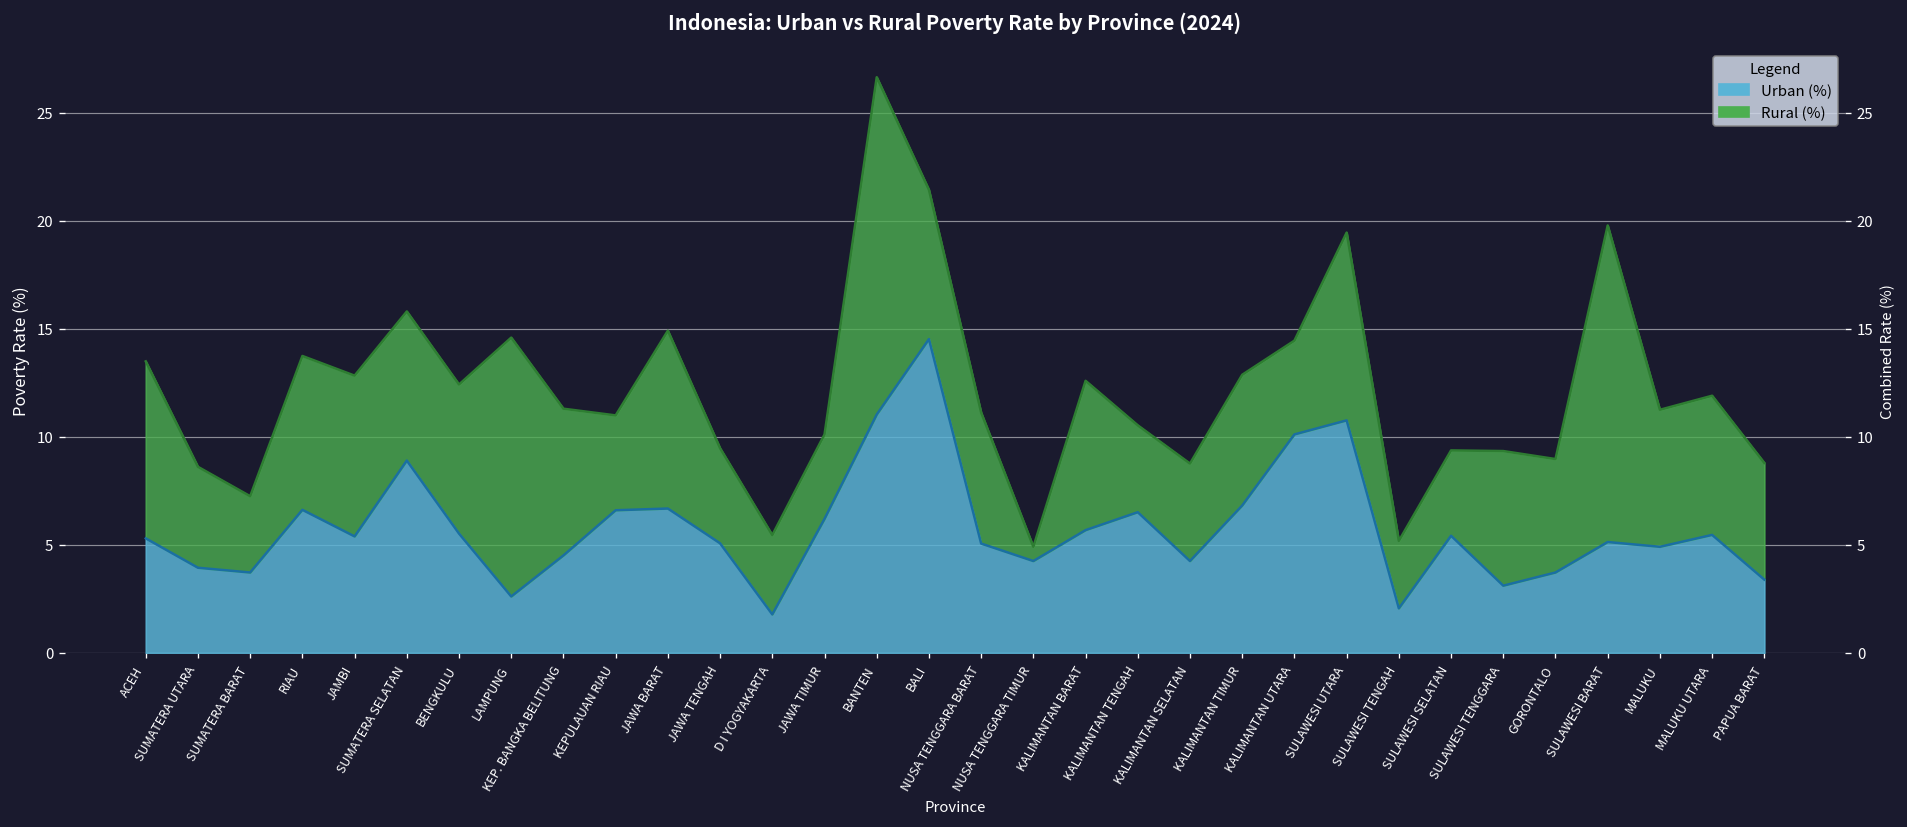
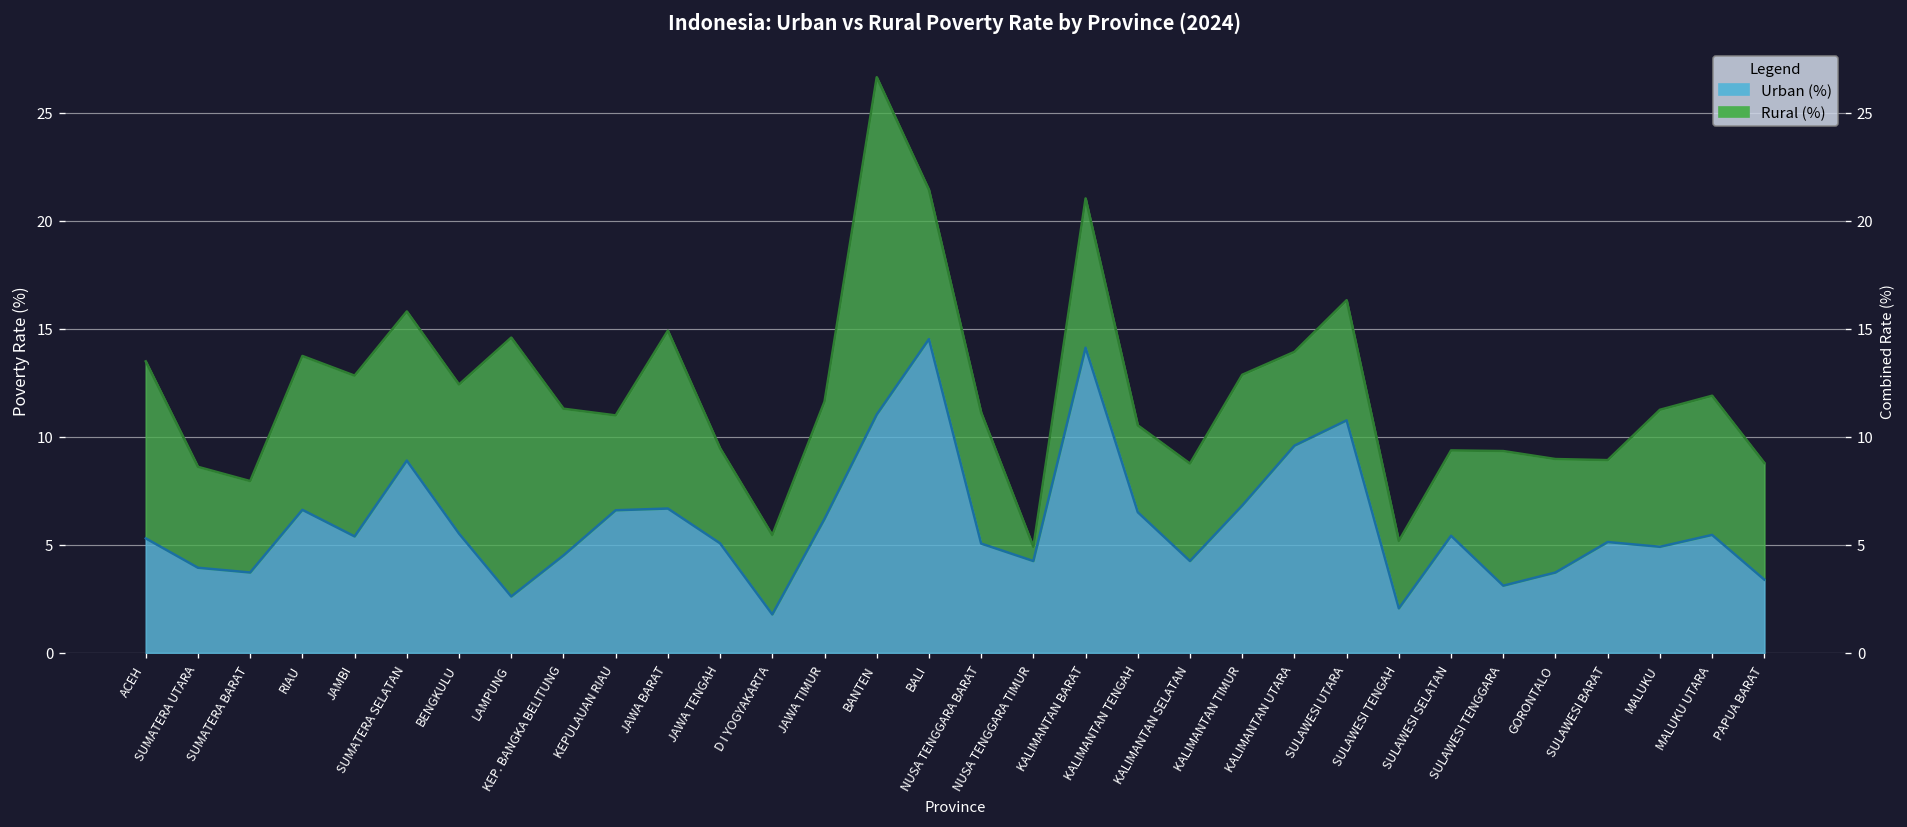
  {
    "Urban (%)": {
      "ACEH": 5.3,
      "SUMATERA UTARA": 3.9,
      "SUMATERA BARAT": 3.7,
      "RIAU": 6.6,
      "JAMBI": 5.4,
      "SUMATERA SELATAN": 8.9,
      "BENGKULU": 5.5,
      "LAMPUNG": 2.6,
      "KEP. BANGKA BELITUNG": 4.5,
      "KEPULAUAN RIAU": 6.6,
      "JAWA BARAT": 6.7,
      "JAWA TENGAH": 5.1,
      "D I YOGYAKARTA": 1.8,
      "JAWA TIMUR": 6.2,
      "BANTEN": 11.0,
      "BALI": 14.5,
      "NUSA TENGGARA BARAT": 5.1,
      "NUSA TENGGARA TIMUR": 4.3,
-     "KALIMANTAN BARAT": 5.7,
+     "KALIMANTAN BARAT": 14.1,
      "KALIMANTAN TENGAH": 6.5,
      "KALIMANTAN SELATAN": 4.3,
      "KALIMANTAN TIMUR": 6.8,
-     "KALIMANTAN UTARA": 10.1,
+     "KALIMANTAN UTARA": 9.6,
      "SULAWESI UTARA": 10.8,
      "SULAWESI TENGAH": 2.1,
      "SULAWESI SELATAN": 5.4,
      "SULAWESI TENGGARA": 3.1,
      "GORONTALO": 3.7,
      "SULAWESI BARAT": 5.1,
      "MALUKU": 4.9,
      "MALUKU UTARA": 5.5,
      "PAPUA BARAT": 3.4
    },
    "Rural (%)": {
      "ACEH": 8.2,
      "SUMATERA UTARA": 4.7,
-     "SUMATERA BARAT": 3.5,
+     "SUMATERA BARAT": 4.2,
      "RIAU": 7.1,
      "JAMBI": 7.4,
      "SUMATERA SELATAN": 6.9,
      "BENGKULU": 6.9,
      "LAMPUNG": 12.0,
      "KEP. BANGKA BELITUNG": 6.8,
      "KEPULAUAN RIAU": 4.4,
      "JAWA BARAT": 8.2,
      "JAWA TENGAH": 4.4,
      "D I YOGYAKARTA": 3.7,
-     "JAWA TIMUR": 3.9,
+     "JAWA TIMUR": 5.4,
      "BANTEN": 15.6,
      "BALI": 6.9,
      "NUSA TENGGARA BARAT": 6.1,
      "NUSA TENGGARA TIMUR": 0.7,
      "KALIMANTAN BARAT": 6.9,
      "KALIMANTAN TENGAH": 4.0,
      "KALIMANTAN SELATAN": 4.5,
      "KALIMANTAN TIMUR": 6.1,
      "KALIMANTAN UTARA": 4.3,
-     "SULAWESI UTARA": 8.7,
+     "SULAWESI UTARA": 5.6,
      "SULAWESI TENGAH": 3.1,
      "SULAWESI SELATAN": 4.0,
      "SULAWESI TENGGARA": 6.2,
      "GORONTALO": 5.3,
-     "SULAWESI BARAT": 14.7,
+     "SULAWESI BARAT": 3.8,
      "MALUKU": 6.3,
      "MALUKU UTARA": 6.4,
      "PAPUA BARAT": 5.4
    }
  }
